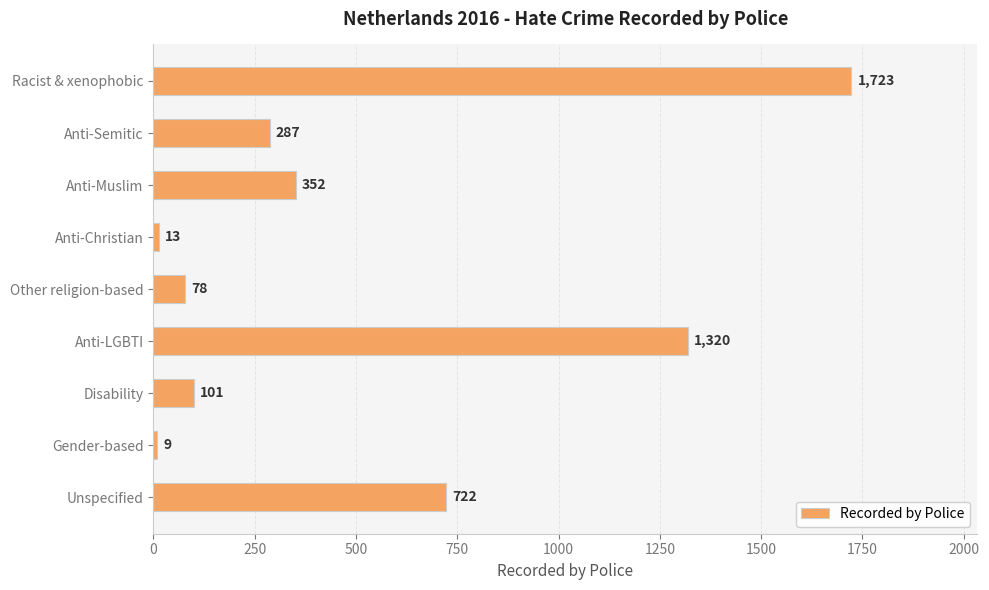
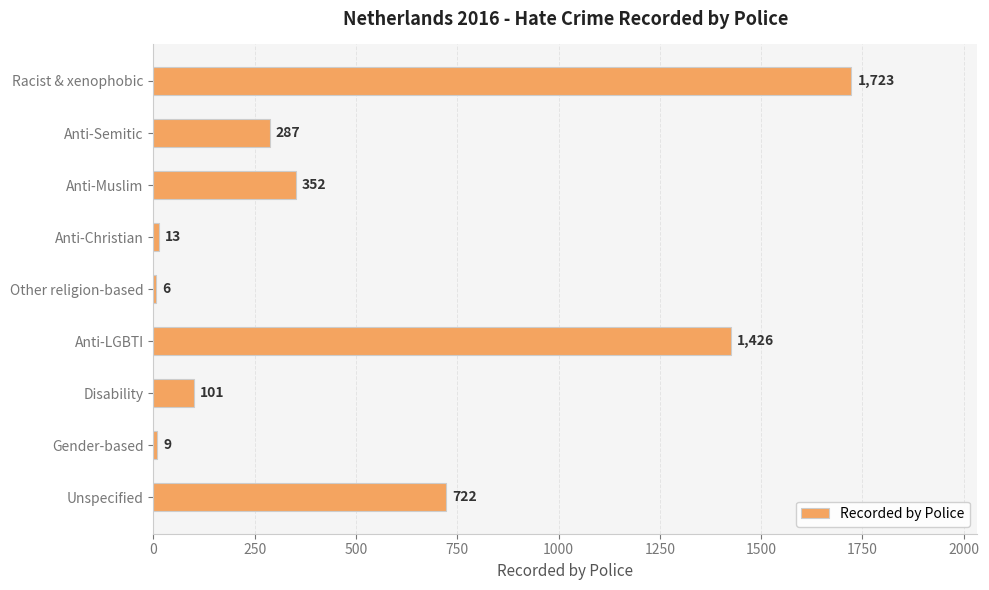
  {
    "Racist & xenophobic": "1,723",
    "Anti-Semitic": "287",
    "Anti-Muslim": "352",
    "Anti-Christian": "13",
-   "Other religion-based": "78",
-   "Anti-LGBTI": "1,320",
+   "Other religion-based": "6",
+   "Anti-LGBTI": "1,426",
    "Disability": "101",
    "Gender-based": "9",
    "Unspecified": "722"
  }
